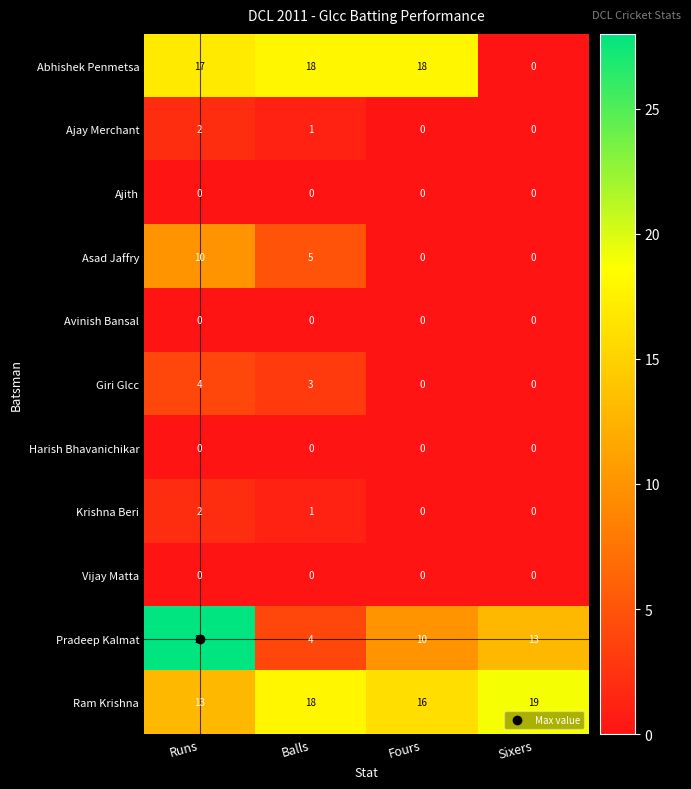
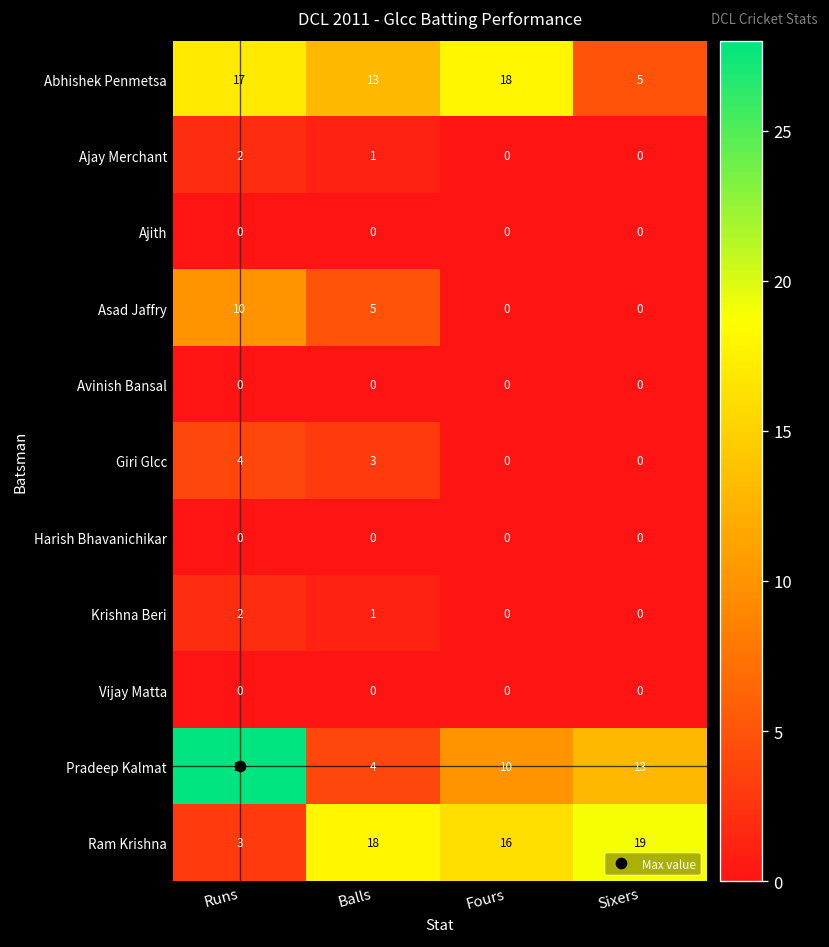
  {
    "Abhishek Penmetsa": {
      "Runs": 17,
-     "Balls": 18,
+     "Balls": 13,
      "Fours": 18,
-     "Sixers": 0
+     "Sixers": 5
    },
    "Ajay Merchant": {
      "Runs": 2,
      "Balls": 1,
      "Fours": 0,
      "Sixers": 0
    },
    "Ajith": {
      "Runs": 0,
      "Balls": 0,
      "Fours": 0,
      "Sixers": 0
    },
    "Asad Jaffry": {
      "Runs": 10,
      "Balls": 5,
      "Fours": 0,
      "Sixers": 0
    },
    "Avinish Bansal": {
      "Runs": 0,
      "Balls": 0,
      "Fours": 0,
      "Sixers": 0
    },
    "Giri Glcc": {
      "Runs": 4,
      "Balls": 3,
      "Fours": 0,
      "Sixers": 0
    },
    "Harish Bhavanichikar": {
      "Runs": 0,
      "Balls": 0,
      "Fours": 0,
      "Sixers": 0
    },
    "Krishna Beri": {
      "Runs": 2,
      "Balls": 1,
      "Fours": 0,
      "Sixers": 0
    },
    "Vijay Matta": {
      "Runs": 0,
      "Balls": 0,
      "Fours": 0,
      "Sixers": 0
    },
    "Pradeep Kalmat": {
      "Balls": 4,
      "Fours": 10,
      "Sixers": 13
    },
    "Ram Krishna": {
-     "Runs": 13,
+     "Runs": 3,
      "Balls": 18,
      "Fours": 16,
      "Sixers": 19
    }
  }
